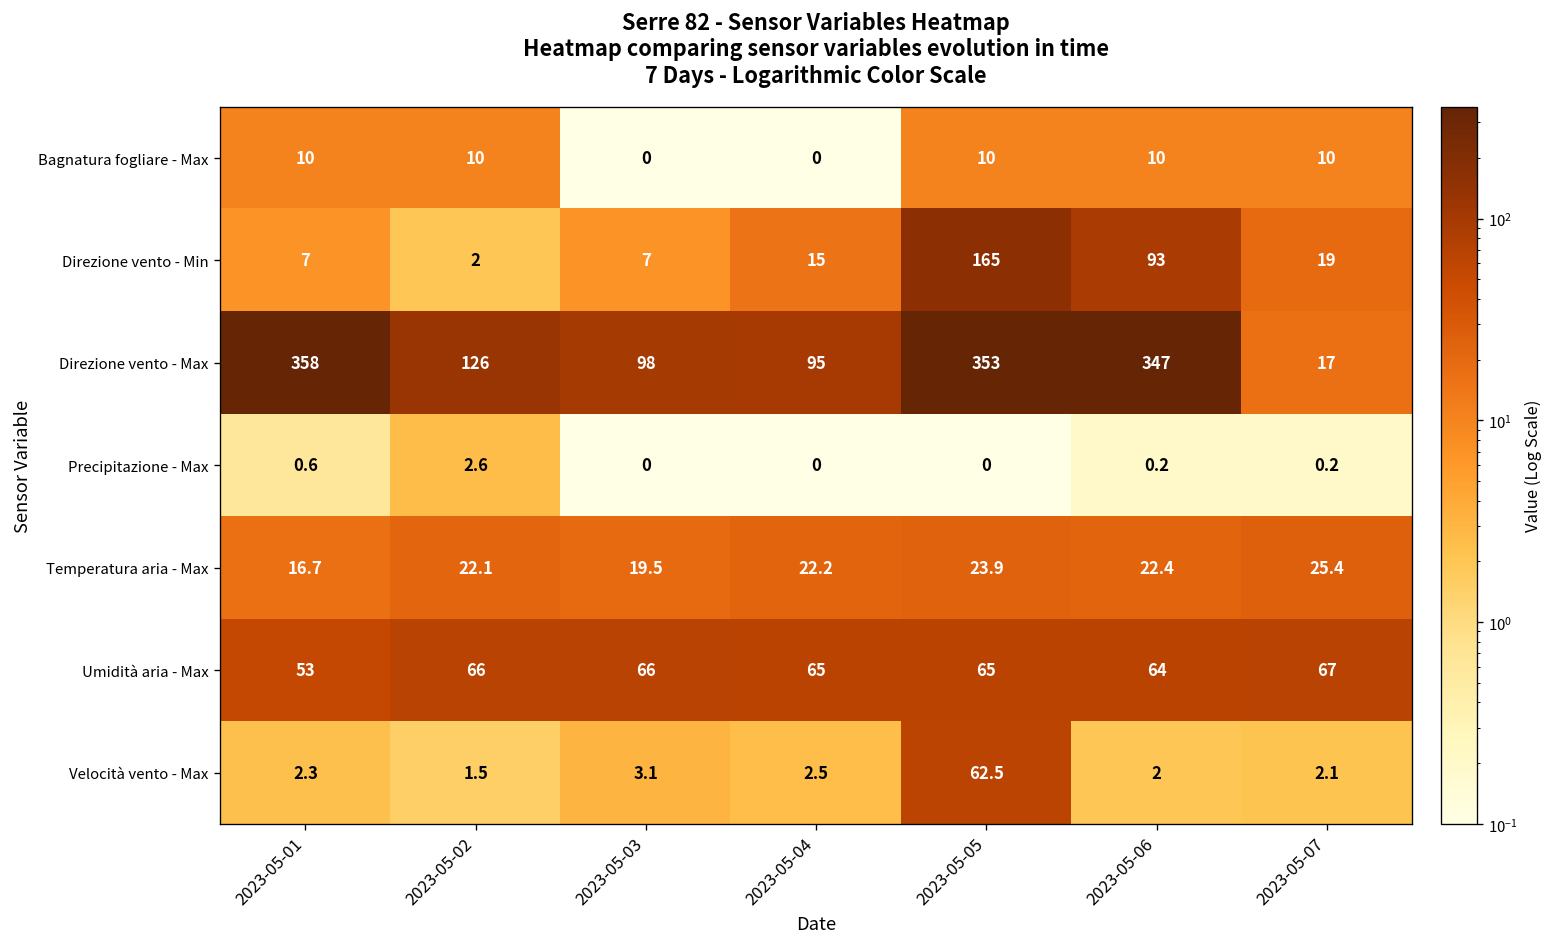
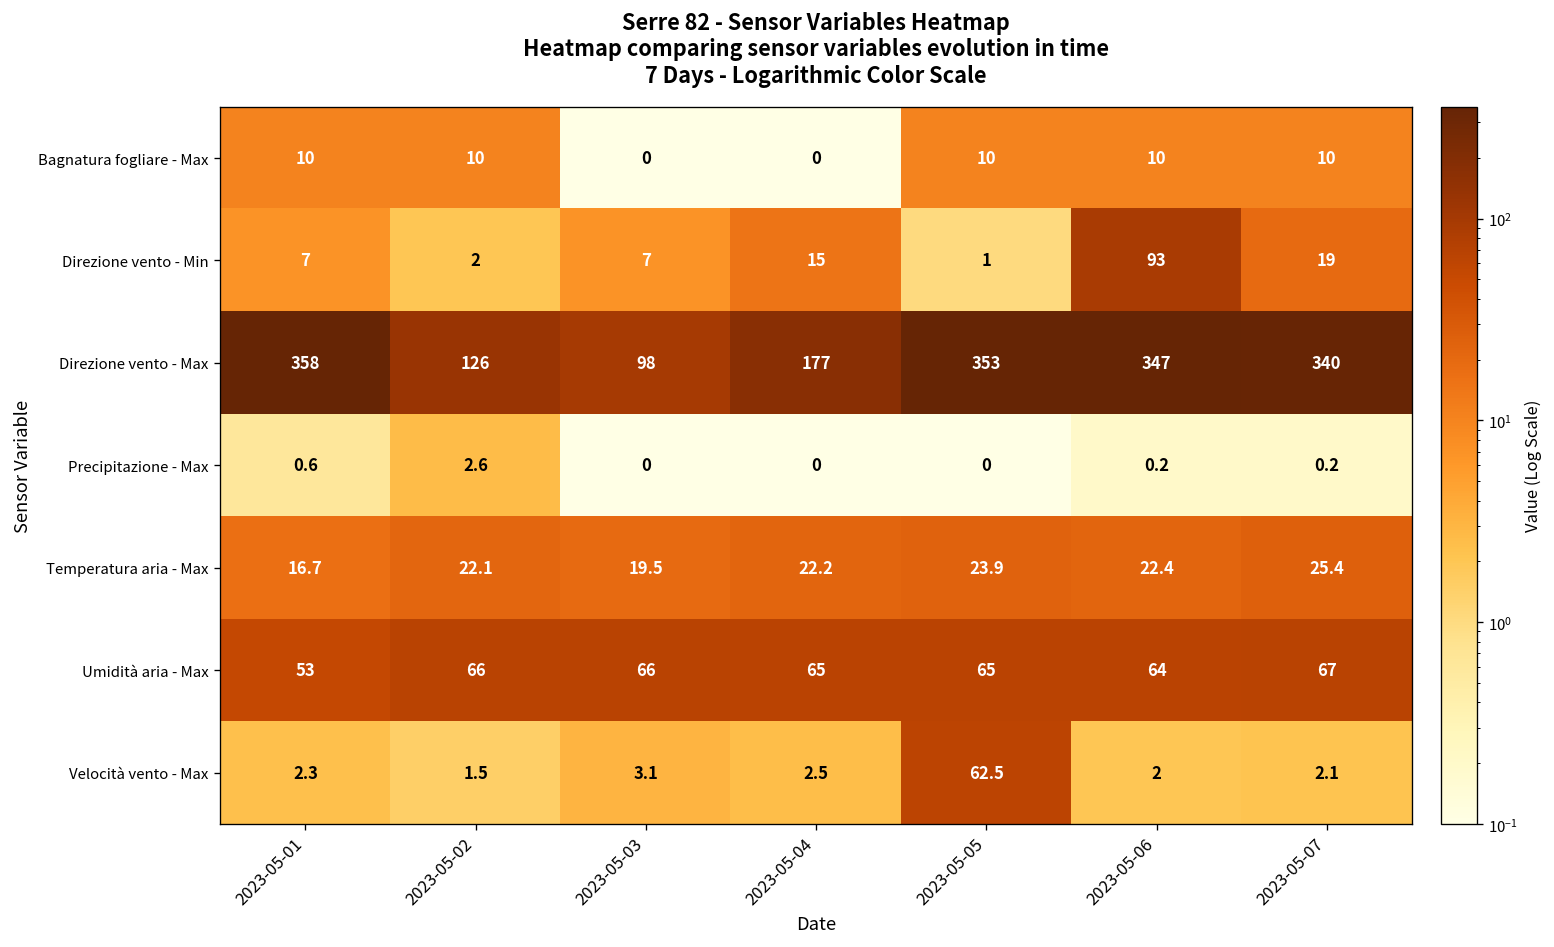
  {
    "Bagnatura fogliare - Max": {
      "2023-05-01": 10,
      "2023-05-02": 10,
      "2023-05-03": 0,
      "2023-05-04": 0,
      "2023-05-05": 10,
      "2023-05-06": 10,
      "2023-05-07": 10
    },
    "Direzione vento - Min": {
      "2023-05-01": 7,
      "2023-05-02": 2,
      "2023-05-03": 7,
      "2023-05-04": 15,
-     "2023-05-05": 165,
+     "2023-05-05": 1,
      "2023-05-06": 93,
      "2023-05-07": 19
    },
    "Direzione vento - Max": {
      "2023-05-01": 358,
      "2023-05-02": 126,
      "2023-05-03": 98,
-     "2023-05-04": 95,
+     "2023-05-04": 177,
      "2023-05-05": 353,
      "2023-05-06": 347,
-     "2023-05-07": 17
+     "2023-05-07": 340
    },
    "Precipitazione - Max": {
      "2023-05-01": 0.6,
      "2023-05-02": 2.6,
      "2023-05-03": 0,
      "2023-05-04": 0,
      "2023-05-05": 0,
      "2023-05-06": 0.2,
      "2023-05-07": 0.2
    },
    "Temperatura aria - Max": {
      "2023-05-01": 16.7,
      "2023-05-02": 22.1,
      "2023-05-03": 19.5,
      "2023-05-04": 22.2,
      "2023-05-05": 23.9,
      "2023-05-06": 22.4,
      "2023-05-07": 25.4
    },
    "Umidità aria - Max": {
      "2023-05-01": 53,
      "2023-05-02": 66,
      "2023-05-03": 66,
      "2023-05-04": 65,
      "2023-05-05": 65,
      "2023-05-06": 64,
      "2023-05-07": 67
    },
    "Velocità vento - Max": {
      "2023-05-01": 2.3,
      "2023-05-02": 1.5,
      "2023-05-03": 3.1,
      "2023-05-04": 2.5,
      "2023-05-05": 62.5,
      "2023-05-06": 2,
      "2023-05-07": 2.1
    }
  }
